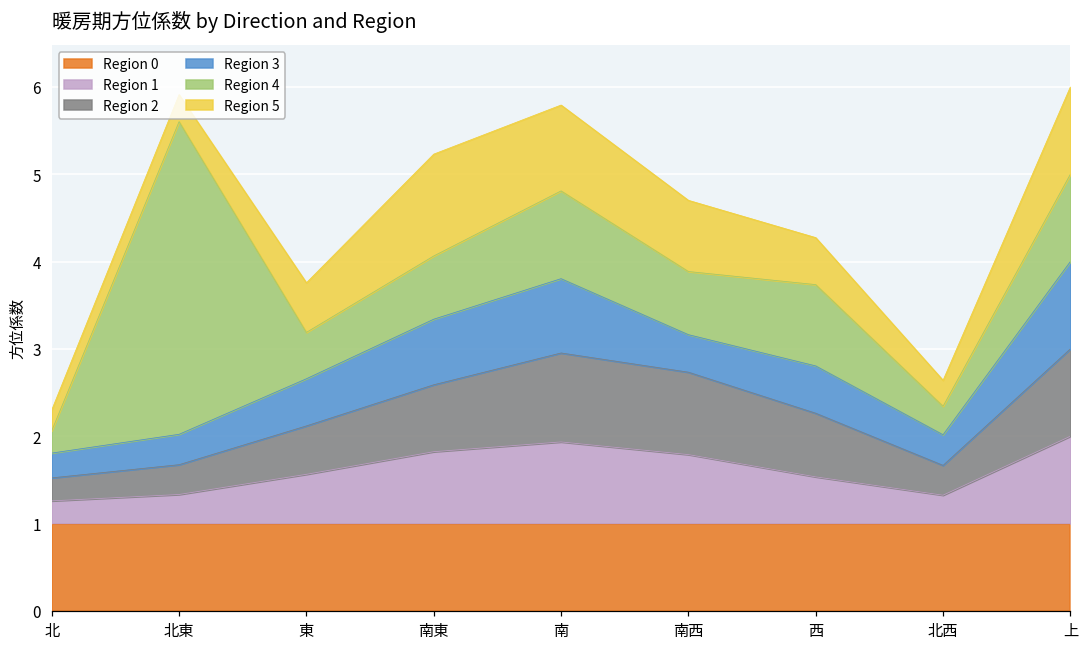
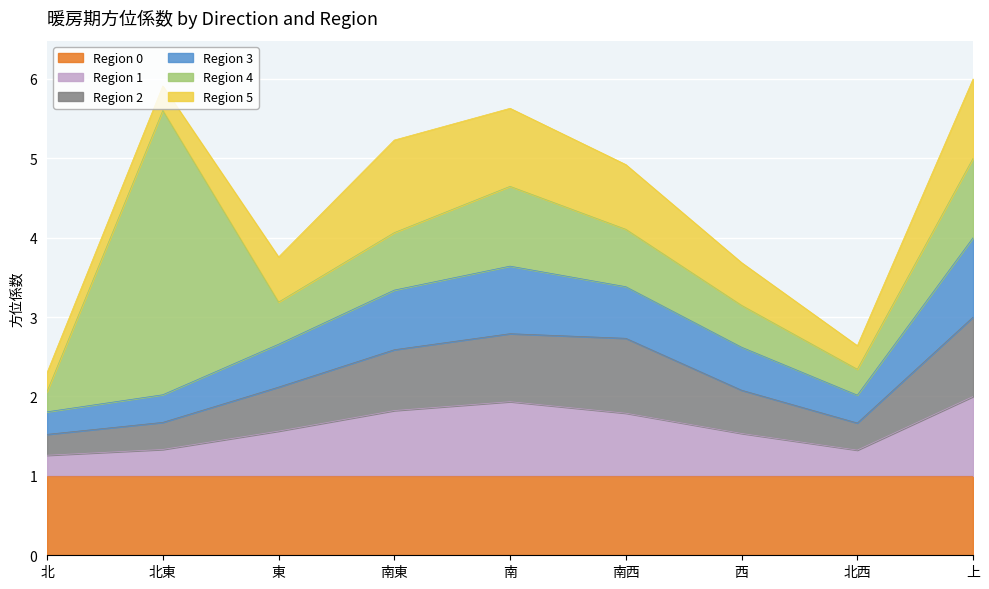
  {
    "Region 0": {
      "北": 1.0,
      "北東": 1.0,
      "東": 1.0,
      "南東": 1.0,
      "南": 1.0,
      "南西": 1.0,
      "西": 1.0,
      "北西": 1.0,
      "上": 1.0
    },
    "Region 1": {
      "北": 0.3,
      "北東": 0.3,
      "東": 0.6,
      "南東": 0.8,
      "南": 0.9,
      "南西": 0.8,
      "西": 0.5,
      "北西": 0.3,
      "上": 1.0
    },
    "Region 2": {
      "北": 0.3,
      "北東": 0.3,
      "東": 0.6,
      "南東": 0.8,
-     "南": 1.0,
+     "南": 0.9,
      "南西": 0.9,
-     "西": 0.7,
+     "西": 0.5,
      "北西": 0.3,
      "上": 1.0
    },
    "Region 3": {
      "北": 0.3,
      "北東": 0.3,
      "東": 0.5,
      "南東": 0.8,
      "南": 0.9,
-     "南西": 0.4,
+     "南西": 0.6,
      "西": 0.5,
      "北西": 0.4,
      "上": 1.0
    },
    "Region 4": {
      "北": 0.3,
      "北東": 3.6,
      "東": 0.5,
      "南東": 0.7,
      "南": 1.0,
      "南西": 0.7,
-     "西": 0.9,
+     "西": 0.5,
      "北西": 0.3,
      "上": 1.0
    },
    "Region 5": {
      "北": 0.2,
      "東": 0.6,
      "南東": 1.2,
      "南": 1.0,
      "南西": 0.8,
      "西": 0.5,
      "北西": 0.3,
      "上": 1.0
    }
  }
